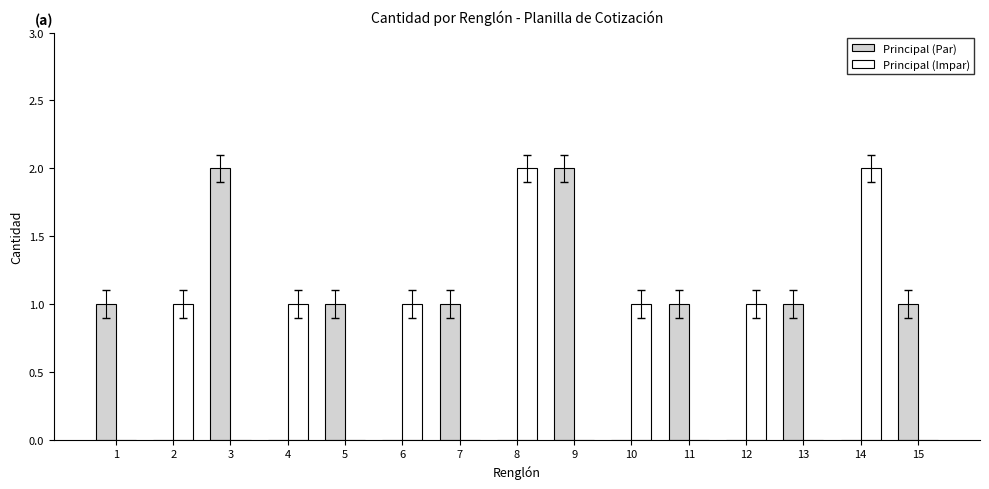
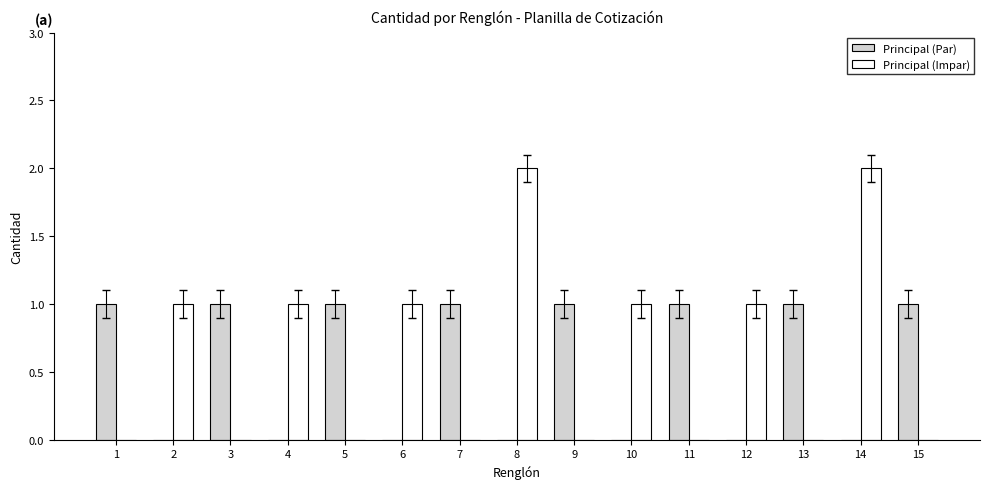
  {
    "Principal (Par)": {
      "1": 1,
      "2": 0,
-     "3": 2,
+     "3": 1,
      "4": 0,
      "5": 1,
      "6": 0,
      "7": 1,
      "8": 0,
-     "9": 2,
+     "9": 1,
      "10": 0,
      "11": 1,
      "12": 0,
      "13": 1,
      "14": 0,
      "15": 1
    },
    "Principal (Impar)": {
      "1": 0,
      "2": 1,
      "3": 0,
      "4": 1,
      "5": 0,
      "6": 1,
      "7": 0,
      "8": 2,
      "9": 0,
      "10": 1,
      "11": 0,
      "12": 1,
      "13": 0,
      "14": 2,
      "15": 0
    }
  }
